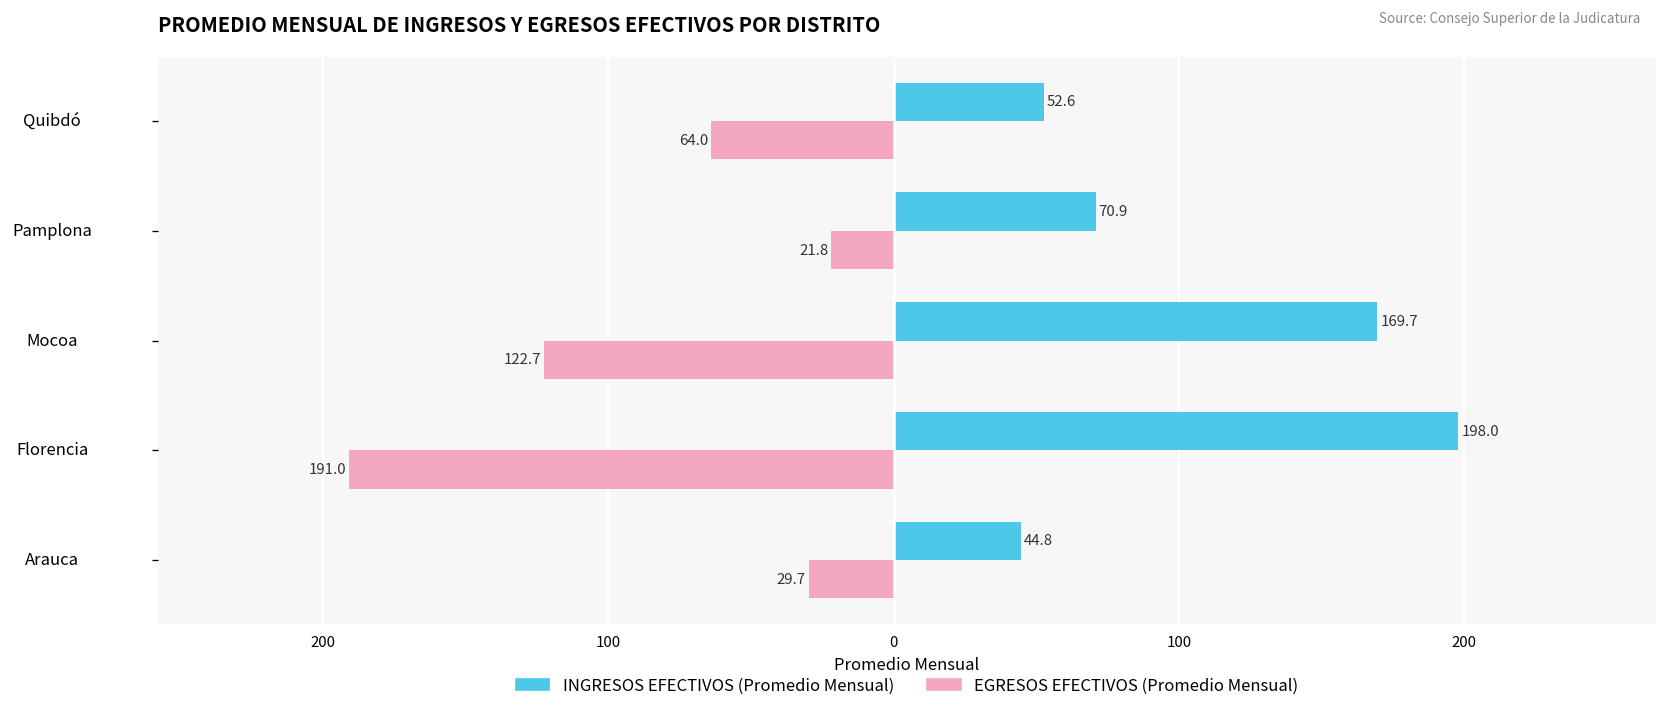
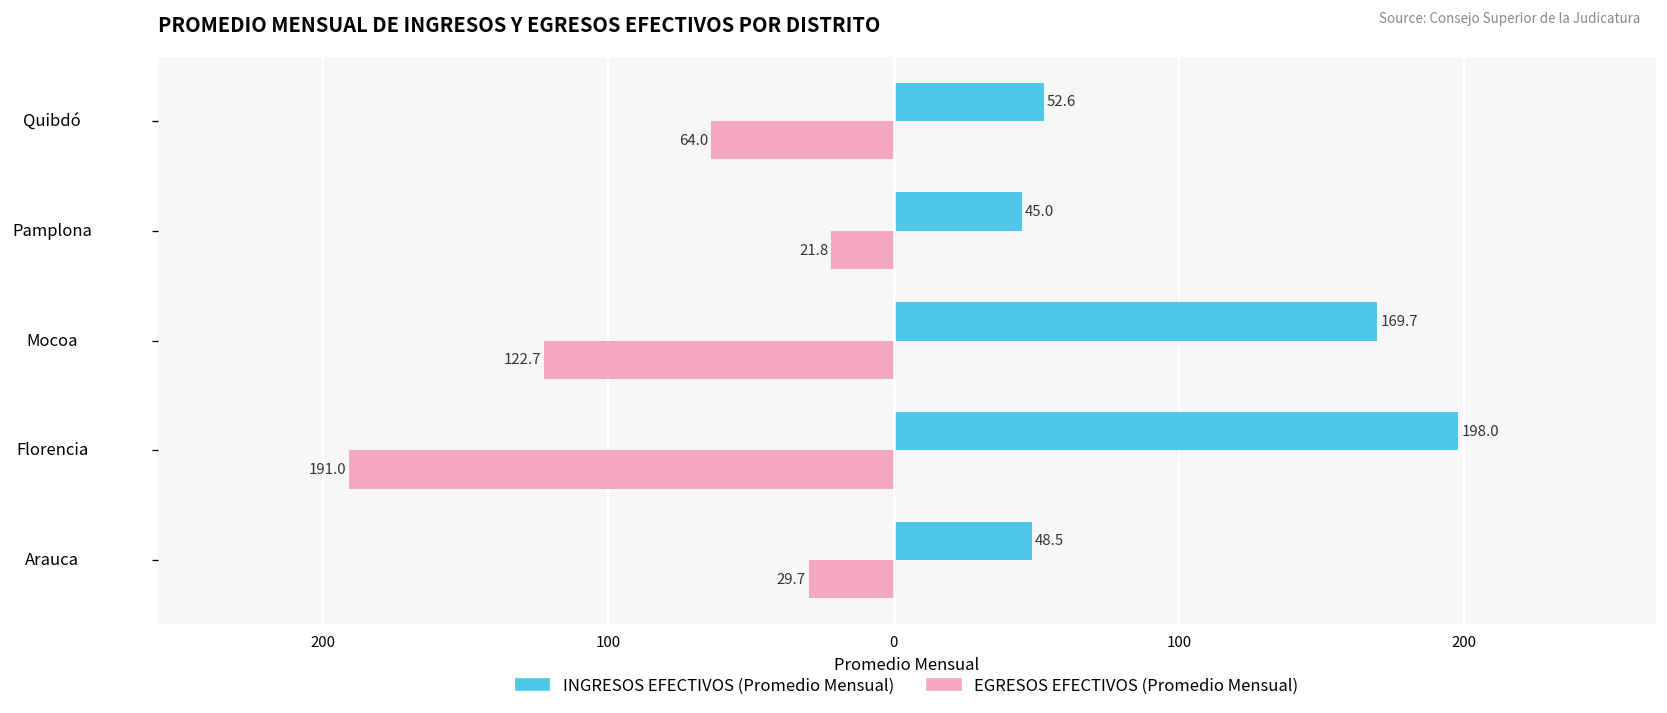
  {
    "INGRESOS EFECTIVOS (Promedio Mensual)": {
      "Quibdó": 52.6,
-     "Pamplona": 70.9,
+     "Pamplona": 45.0,
      "Mocoa": 169.7,
      "Florencia": 198.0,
-     "Arauca": 44.8
+     "Arauca": 48.5
    }
  }
